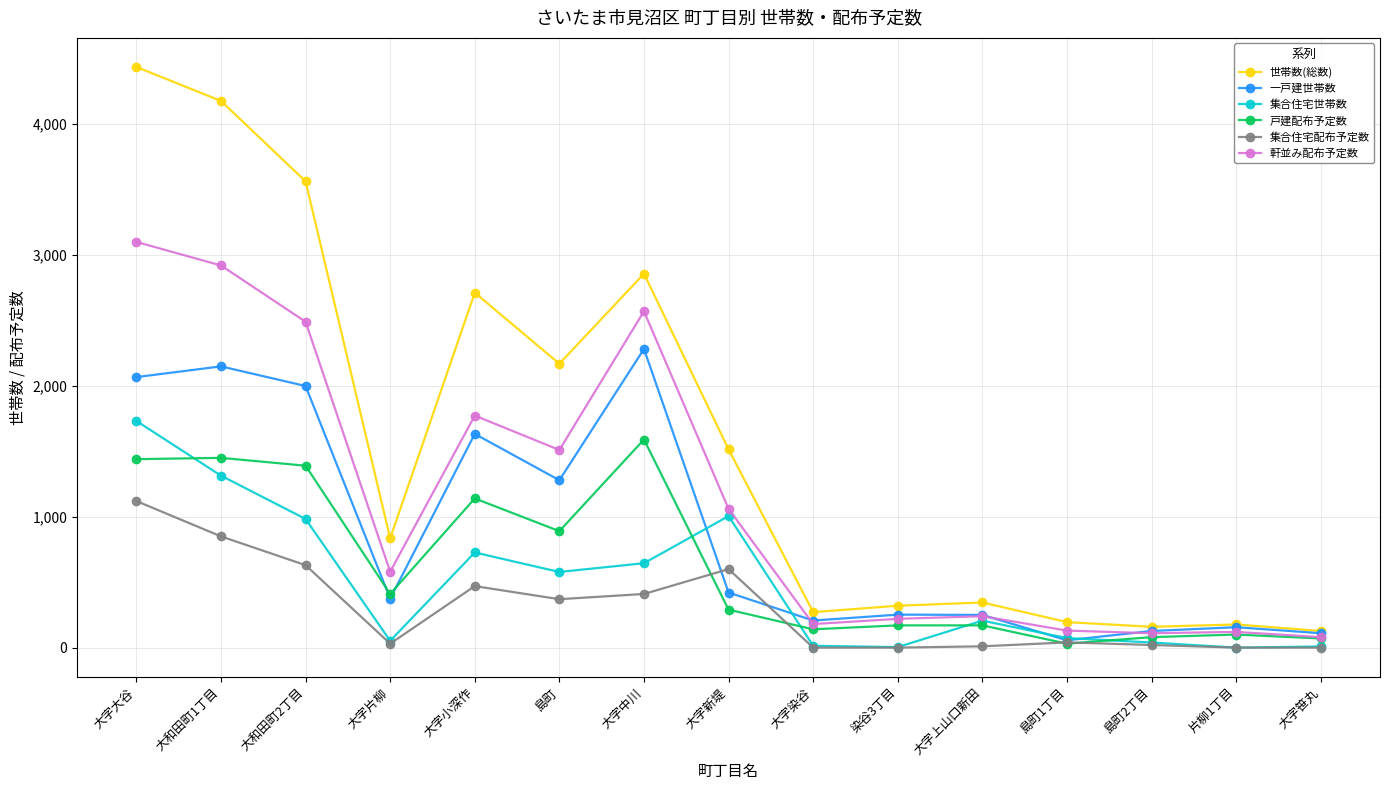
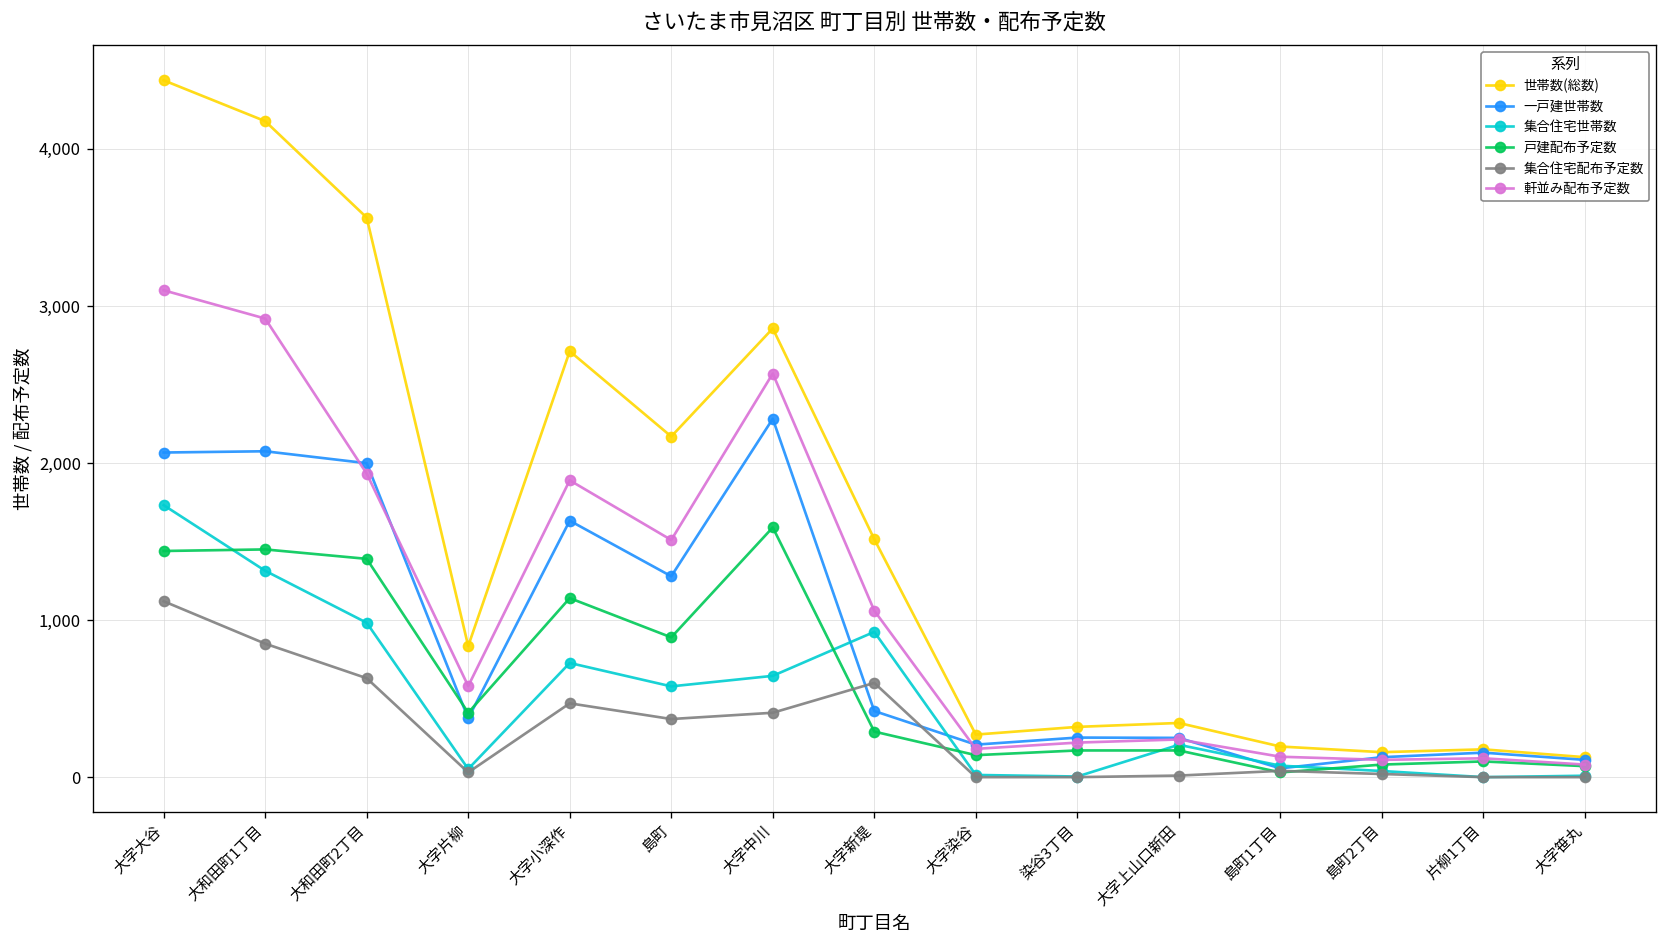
  {
    "世帯数(総数)": {
      "大字大谷": "4,440",
      "大和田町1丁目": "4,180",
      "大和田町2丁目": "3,560",
      "大字片柳": "840",
      "大字小深作": "2,710",
      "島町": "2,170",
      "大字中川": "2,860",
      "大字新堤": "1,520",
      "大字染谷": "270",
      "染谷3丁目": "320",
      "大字上山口新田": "350",
      "島町1丁目": "200",
      "島町2丁目": "160",
      "片柳1丁目": "180"
    },
    "一戸建世帯数": {
      "大字大谷": "2,070",
-     "大和田町1丁目": "2,150",
+     "大和田町1丁目": "2,080",
      "大和田町2丁目": "2,000",
      "大字片柳": "370",
      "大字小深作": "1,630",
      "島町": "1,280",
      "大字中川": "2,280",
      "大字新堤": "420",
      "大字染谷": "210",
      "染谷3丁目": "250",
      "片柳1丁目": "160"
    },
    "集合住宅世帯数": {
      "大字大谷": "1,730",
      "大和田町1丁目": "1,310",
      "大和田町2丁目": "980",
      "大字片柳": "50",
      "大字小深作": "730",
      "島町": "580",
      "大字中川": "650",
-     "大字新堤": "1,010",
+     "大字新堤": "930",
      "大字上山口新田": "210"
    },
    "戸建配布予定数": {
      "大字大谷": "1,440",
      "大和田町1丁目": "1,450",
      "大和田町2丁目": "1,390",
      "大字片柳": "410",
      "大字小深作": "1,140",
      "島町": "890",
      "大字中川": "1,590",
      "大字新堤": "290",
      "大字染谷": "140",
      "染谷3丁目": "170",
      "大字上山口新田": "170",
      "島町2丁目": "80",
      "片柳1丁目": "100"
    },
    "集合住宅配布予定数": {
      "大字大谷": "1,120",
      "大和田町1丁目": "850",
      "大和田町2丁目": "630",
      "大字片柳": "30",
      "大字小深作": "470",
      "島町": "370",
      "大字中川": "410",
      "大字新堤": "600",
      "大字上山口新田": "10"
    },
    "軒並み配布予定数": {
      "大字大谷": "3,100",
      "大和田町1丁目": "2,920",
-     "大和田町2丁目": "2,490",
+     "大和田町2丁目": "1,930",
      "大字片柳": "580",
-     "大字小深作": "1,770",
+     "大字小深作": "1,890",
      "島町": "1,510",
      "大字中川": "2,570",
      "大字新堤": "1,060",
      "大字染谷": "180",
      "染谷3丁目": "220",
      "島町1丁目": "130",
      "片柳1丁目": "120"
    }
  }
